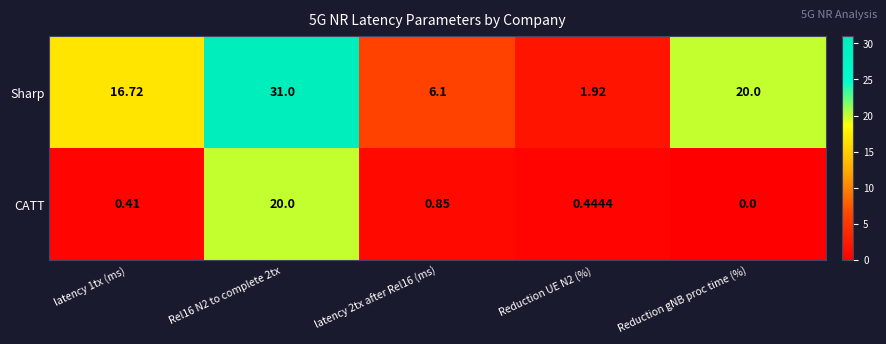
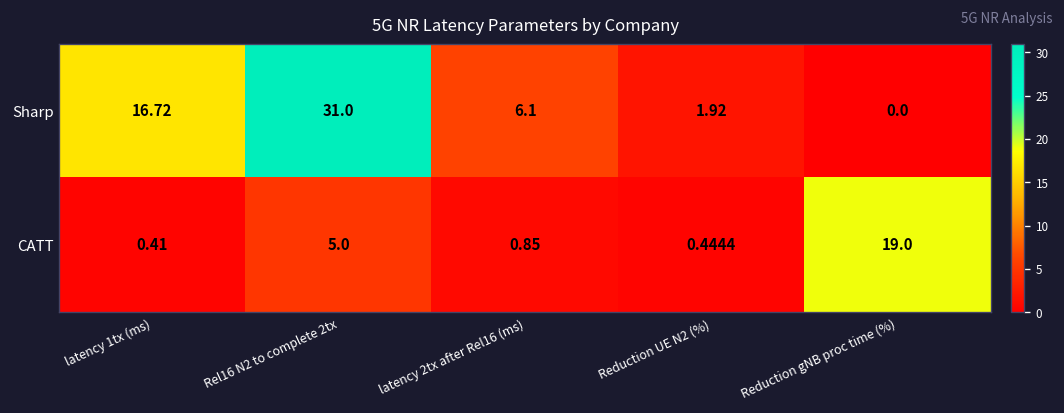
  {
    "Sharp": {
      "latency 1tx (ms)": 16.72,
      "Rel16 N2 to complete 2tx": 31.0,
      "latency 2tx after Rel16 (ms)": 6.1,
      "Reduction UE N2 (%)": 1.92,
-     "Reduction gNB proc time (%)": 20.0
+     "Reduction gNB proc time (%)": 0.0
    },
    "CATT": {
      "latency 1tx (ms)": 0.41,
-     "Rel16 N2 to complete 2tx": 20.0,
+     "Rel16 N2 to complete 2tx": 5.0,
      "latency 2tx after Rel16 (ms)": 0.85,
      "Reduction UE N2 (%)": 0.4444,
-     "Reduction gNB proc time (%)": 0.0
+     "Reduction gNB proc time (%)": 19.0
    }
  }
